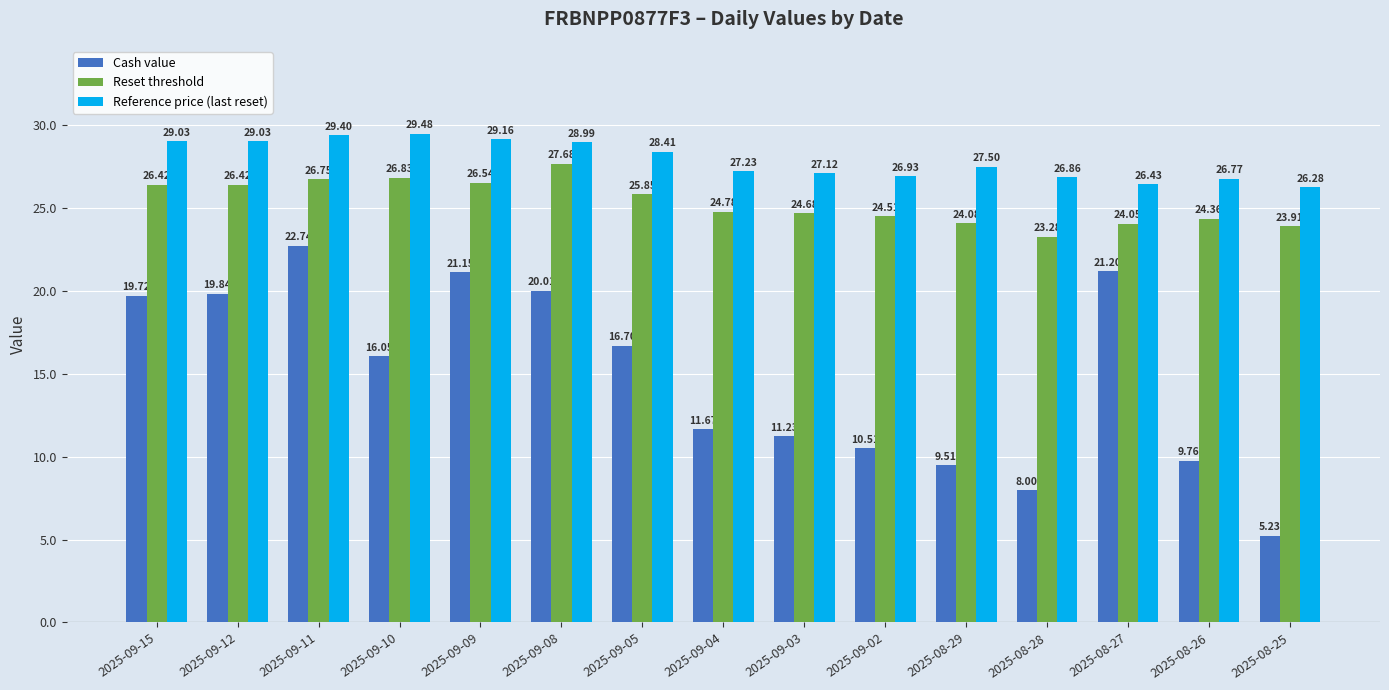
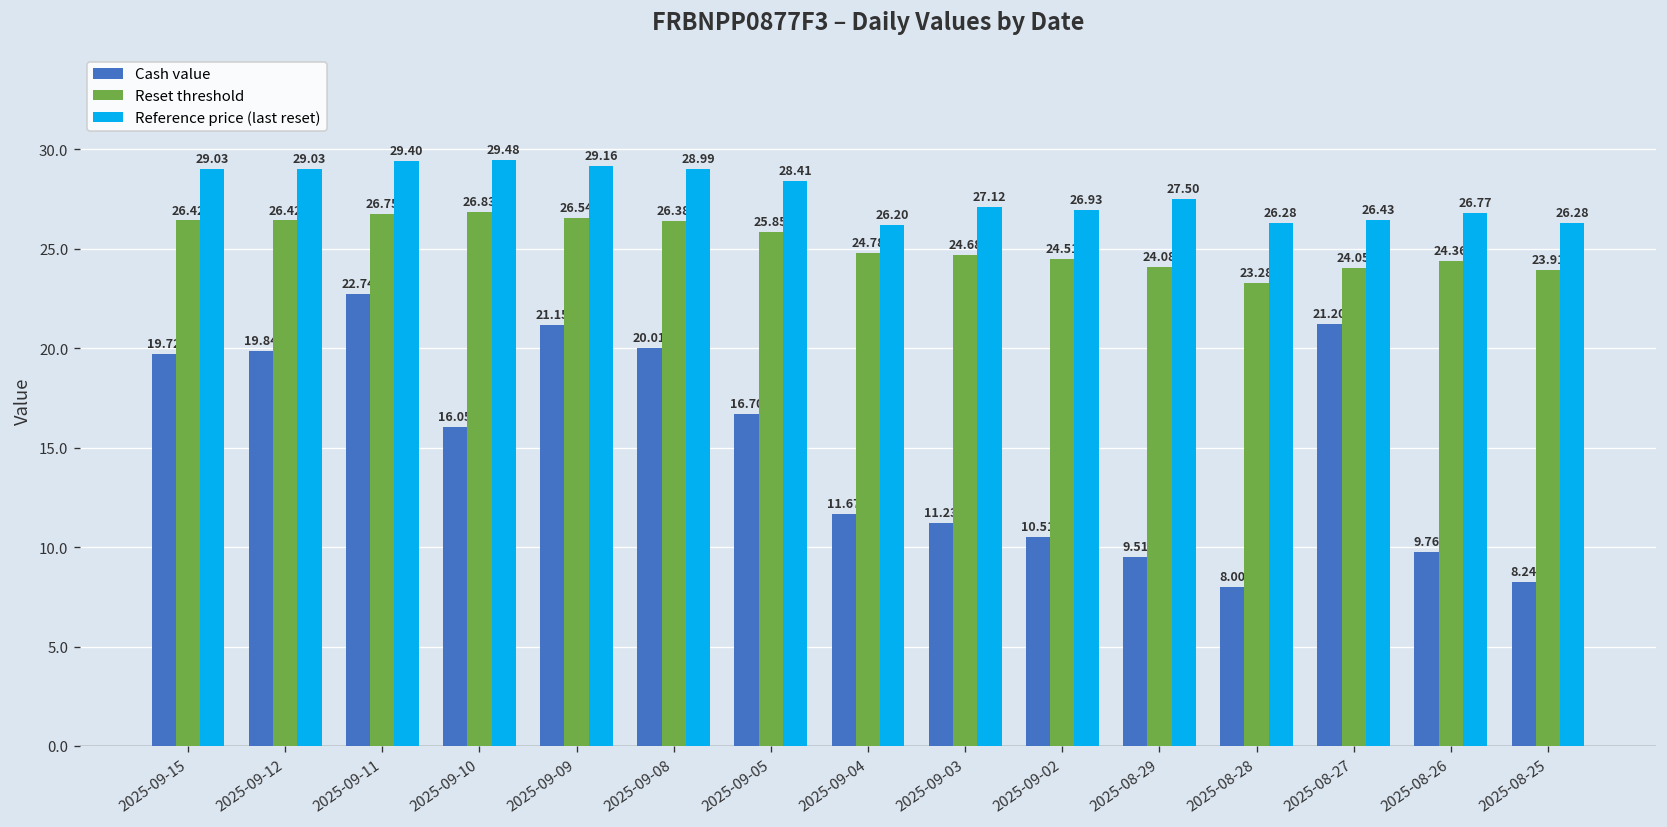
  {
    "Cash value": {
      "2025-09-15": 19.72,
      "2025-09-12": 19.84,
      "2025-09-11": 22.74,
      "2025-09-10": 16.05,
      "2025-09-09": 21.15,
      "2025-09-08": 20.01,
      "2025-09-05": 16.70,
      "2025-09-04": 11.67,
      "2025-09-03": 11.23,
      "2025-09-02": 10.51,
      "2025-08-29": 9.51,
      "2025-08-28": 8.00,
      "2025-08-27": 21.20,
      "2025-08-26": 9.76,
-     "2025-08-25": 5.23
+     "2025-08-25": 8.24
    },
    "Reset threshold": {
      "2025-09-15": 26.42,
      "2025-09-12": 26.42,
      "2025-09-11": 26.75,
      "2025-09-10": 26.83,
      "2025-09-09": 26.54,
-     "2025-09-08": 27.68,
+     "2025-09-08": 26.38,
      "2025-09-05": 25.85,
      "2025-09-04": 24.78,
      "2025-09-03": 24.68,
      "2025-09-02": 24.51,
      "2025-08-29": 24.08,
      "2025-08-28": 23.28,
      "2025-08-27": 24.05,
      "2025-08-26": 24.36,
      "2025-08-25": 23.91
    },
    "Reference price (last reset)": {
      "2025-09-15": 29.03,
      "2025-09-12": 29.03,
      "2025-09-11": 29.40,
      "2025-09-10": 29.48,
      "2025-09-09": 29.16,
      "2025-09-08": 28.99,
      "2025-09-05": 28.41,
-     "2025-09-04": 27.23,
+     "2025-09-04": 26.20,
      "2025-09-03": 27.12,
      "2025-09-02": 26.93,
      "2025-08-29": 27.50,
-     "2025-08-28": 26.86,
+     "2025-08-28": 26.28,
      "2025-08-27": 26.43,
      "2025-08-26": 26.77,
      "2025-08-25": 26.28
    }
  }
